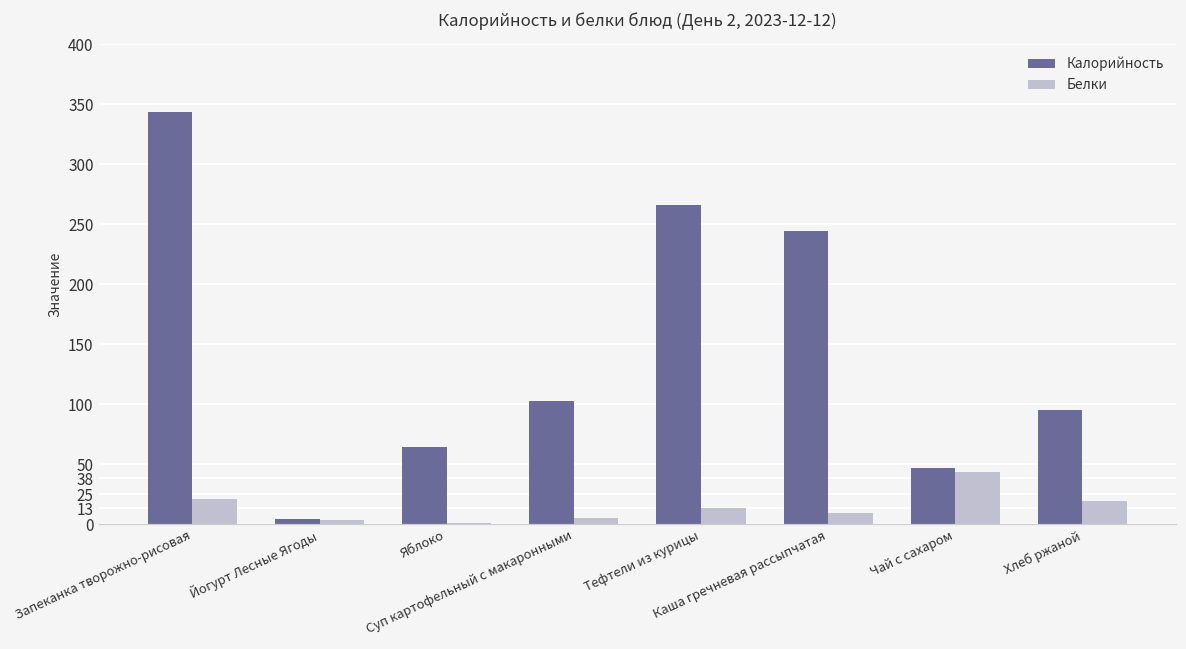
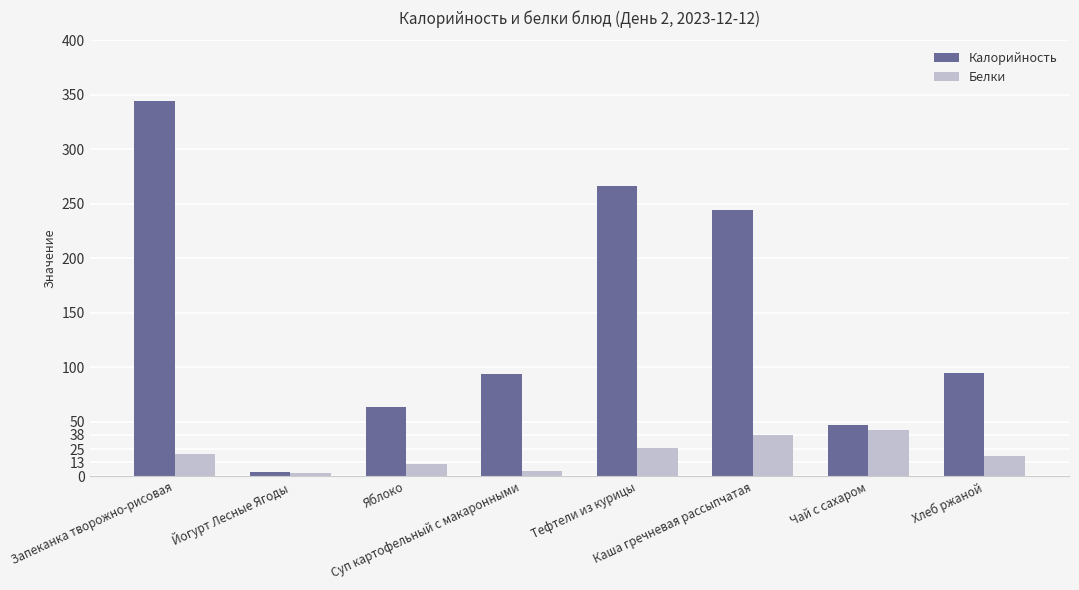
  {
    "Калорийность": {
      "Запеканка творожно-рисовая": 344,
      "Йогурт Лесные Ягоды": 4,
      "Яблоко": 64,
-     "Суп картофельный с макаронными": 103,
+     "Суп картофельный с макаронными": 94,
      "Тефтели из курицы": 266,
      "Каша гречневая рассыпчатая": 244,
      "Чай с сахаром": 47,
      "Хлеб ржаной": 95
    },
    "Белки": {
      "Запеканка творожно-рисовая": 21,
      "Йогурт Лесные Ягоды": 3,
-     "Яблоко": 1,
+     "Яблоко": 11,
      "Суп картофельный с макаронными": 5,
-     "Тефтели из курицы": 13,
-     "Каша гречневая рассыпчатая": 9,
+     "Тефтели из курицы": 26,
+     "Каша гречневая рассыпчатая": 38,
      "Чай с сахаром": 43,
      "Хлеб ржаной": 19
    }
  }
